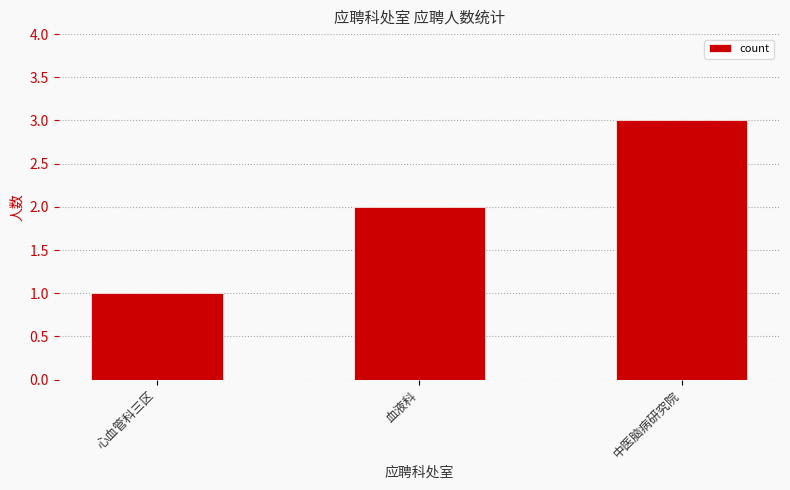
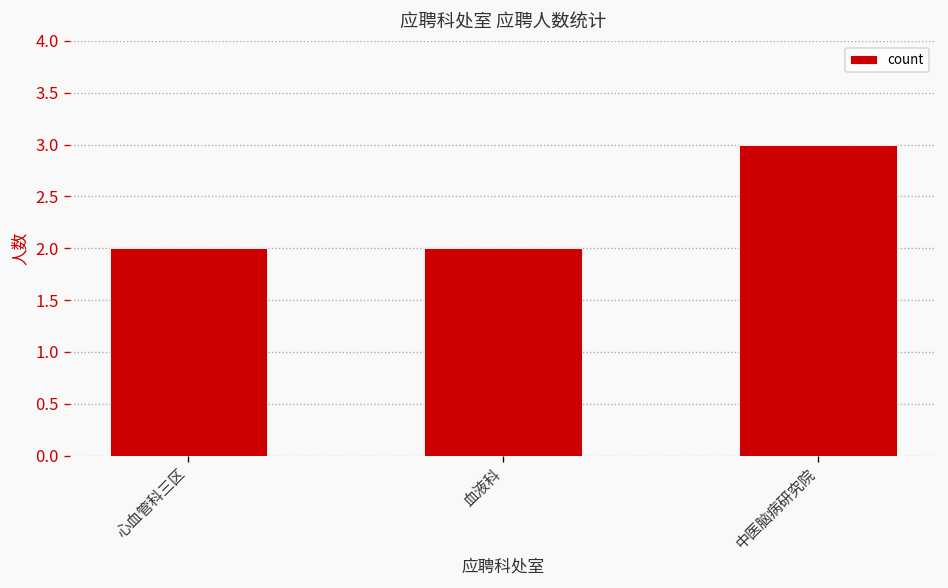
  {
-   "心血管科三区": 1,
+   "心血管科三区": 2,
    "血液科": 2,
    "中医脑病研究院": 3
  }
